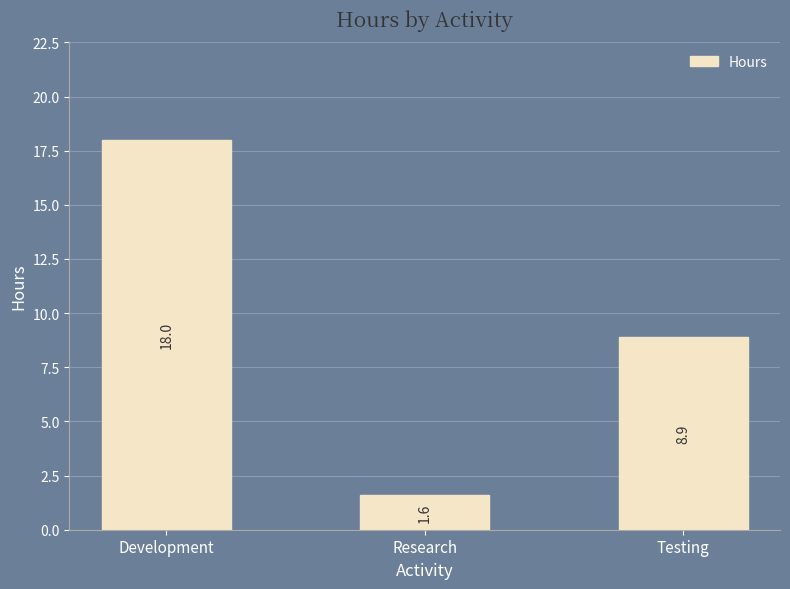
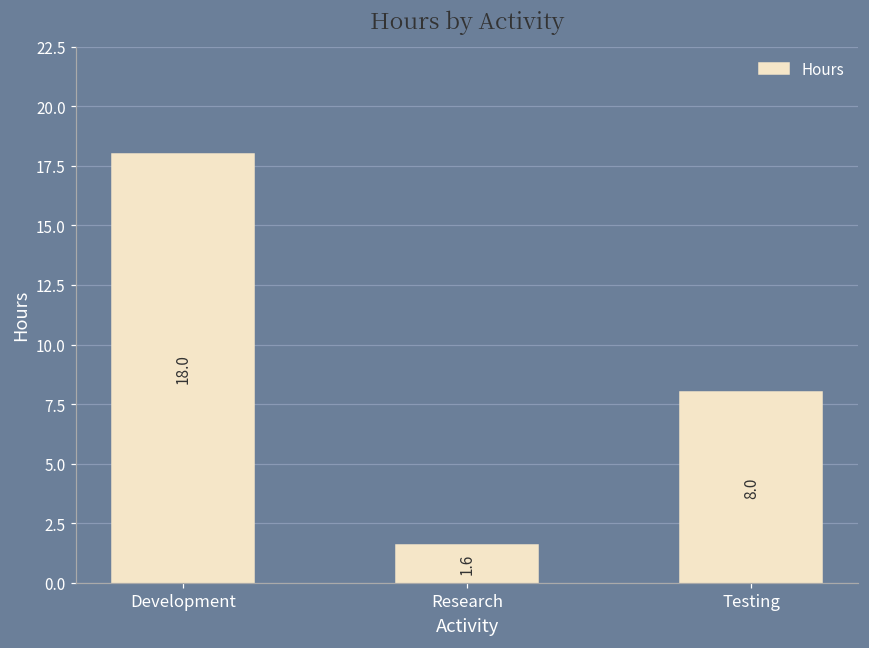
  {
    "Development": 18.0,
    "Research": 1.6,
-   "Testing": 8.9
+   "Testing": 8.0
  }
